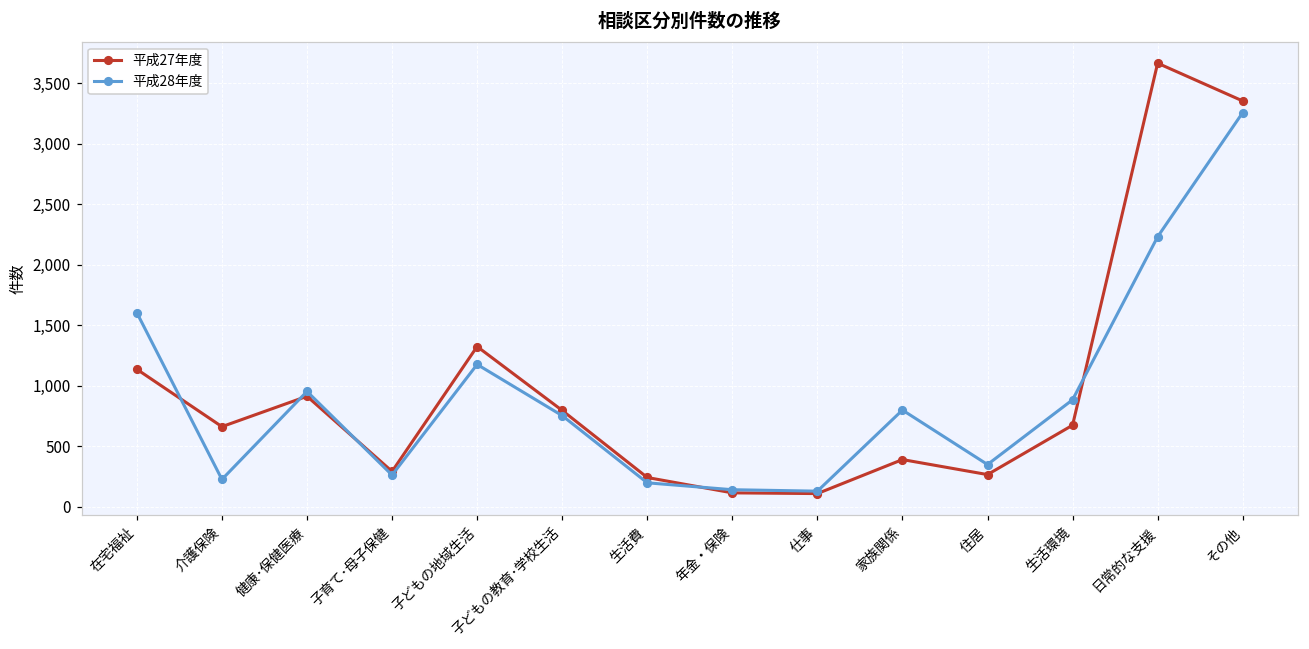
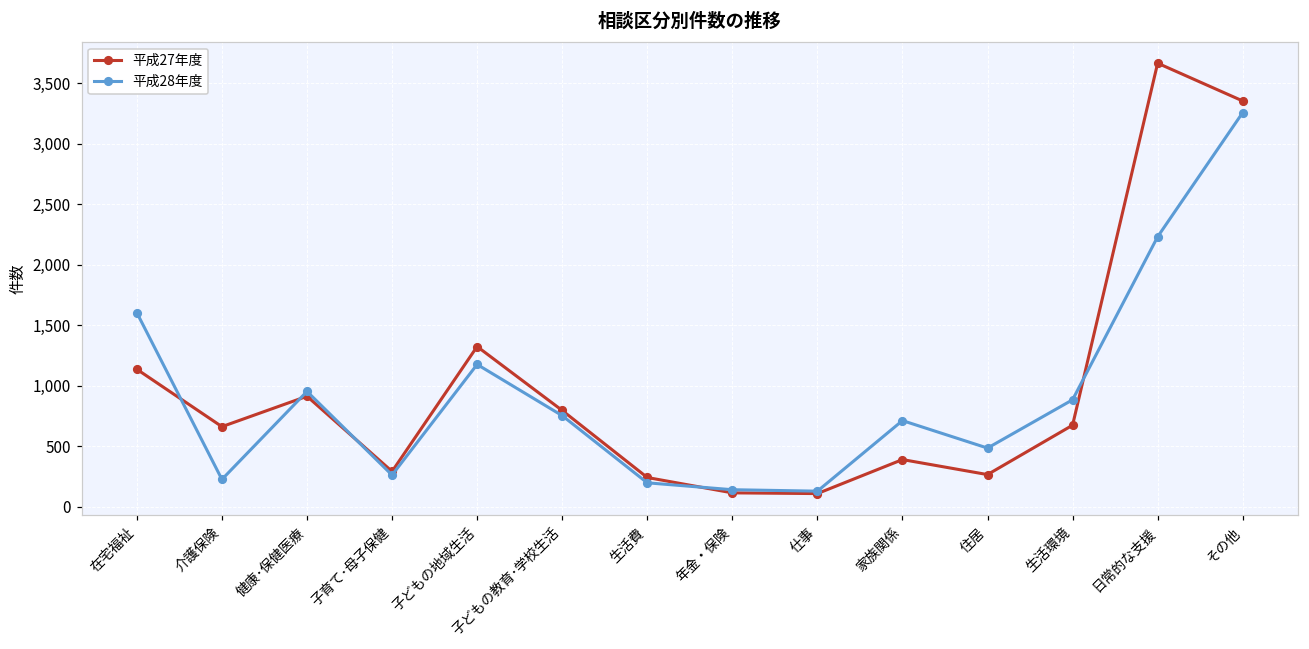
  {
    "平成27年度": {
      "在宅福祉": "1,140",
      "介護保険": "660",
      "健康･保健医療": "910",
      "子育て･母子保健": "290",
      "子どもの地域生活": "1,330",
      "子どもの教育･学校生活": "800",
      "生活費": "240",
      "年金・保険": "120",
      "家族関係": "390",
      "住居": "270",
      "生活環境": "680",
      "日常的な支援": "3,670",
      "その他": "3,350"
    },
    "平成28年度": {
      "在宅福祉": "1,600",
      "介護保険": "230",
      "健康･保健医療": "950",
      "子育て･母子保健": "260",
      "子どもの地域生活": "1,180",
      "子どもの教育･学校生活": "750",
      "生活費": "200",
      "年金・保険": "140",
-     "家族関係": "800",
-     "住居": "350",
+     "家族関係": "710",
+     "住居": "490",
      "生活環境": "890",
      "日常的な支援": "2,230",
      "その他": "3,260"
    }
  }
